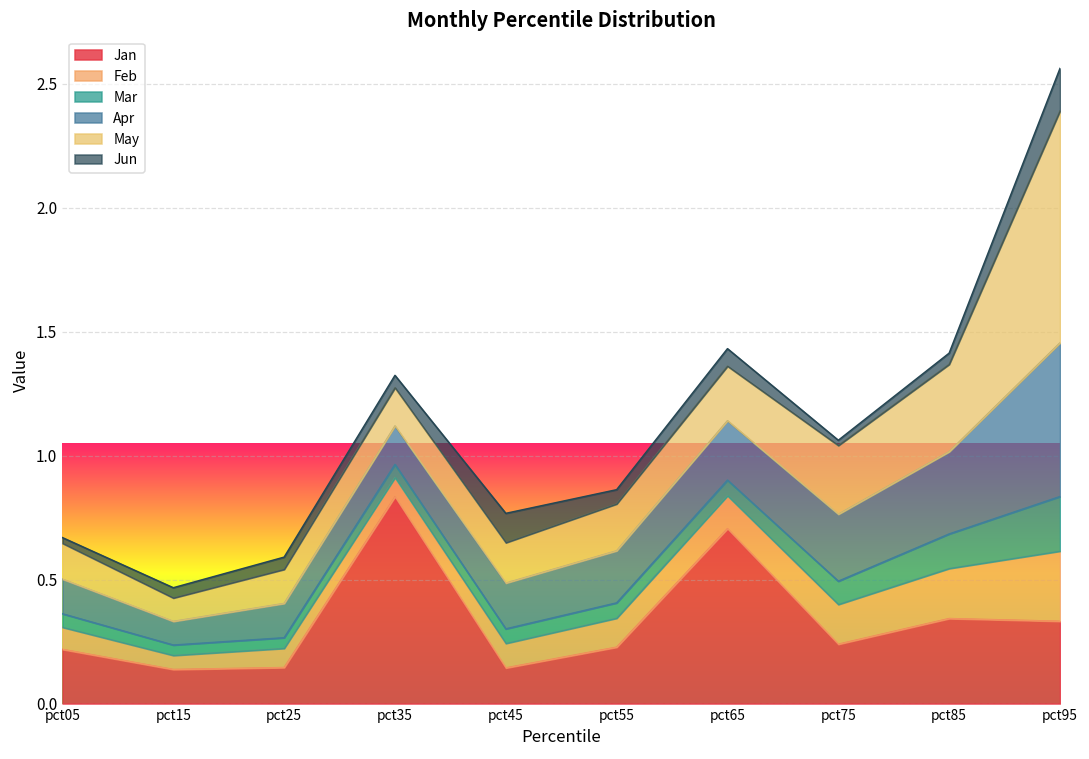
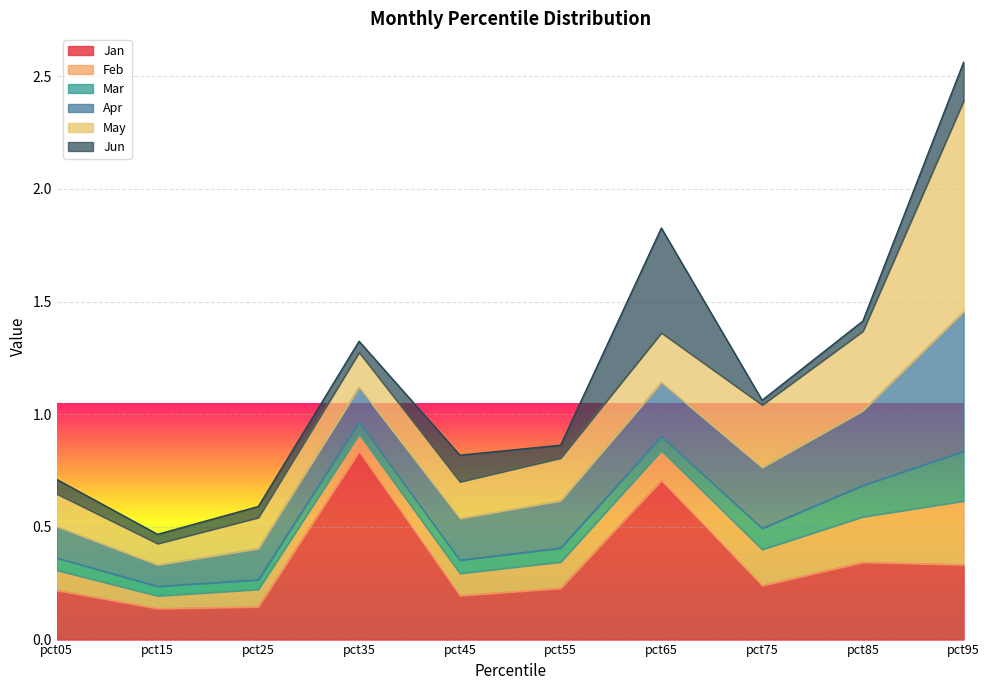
  {
    "Jan": {
      "pct05": 0.22,
      "pct15": 0.14,
      "pct25": 0.15,
      "pct35": 0.83,
-     "pct45": 0.14,
+     "pct45": 0.19,
      "pct55": 0.23,
      "pct65": 0.71,
      "pct75": 0.24,
      "pct85": 0.34,
      "pct95": 0.33
    },
    "Jun": {
-     "pct05": 0.02,
+     "pct05": 0.06,
      "pct15": 0.04,
      "pct25": 0.05,
      "pct35": 0.05,
      "pct45": 0.12,
      "pct55": 0.06,
-     "pct65": 0.07,
+     "pct65": 0.47,
      "pct75": 0.02,
      "pct85": 0.05,
      "pct95": 0.17
    }
  }
